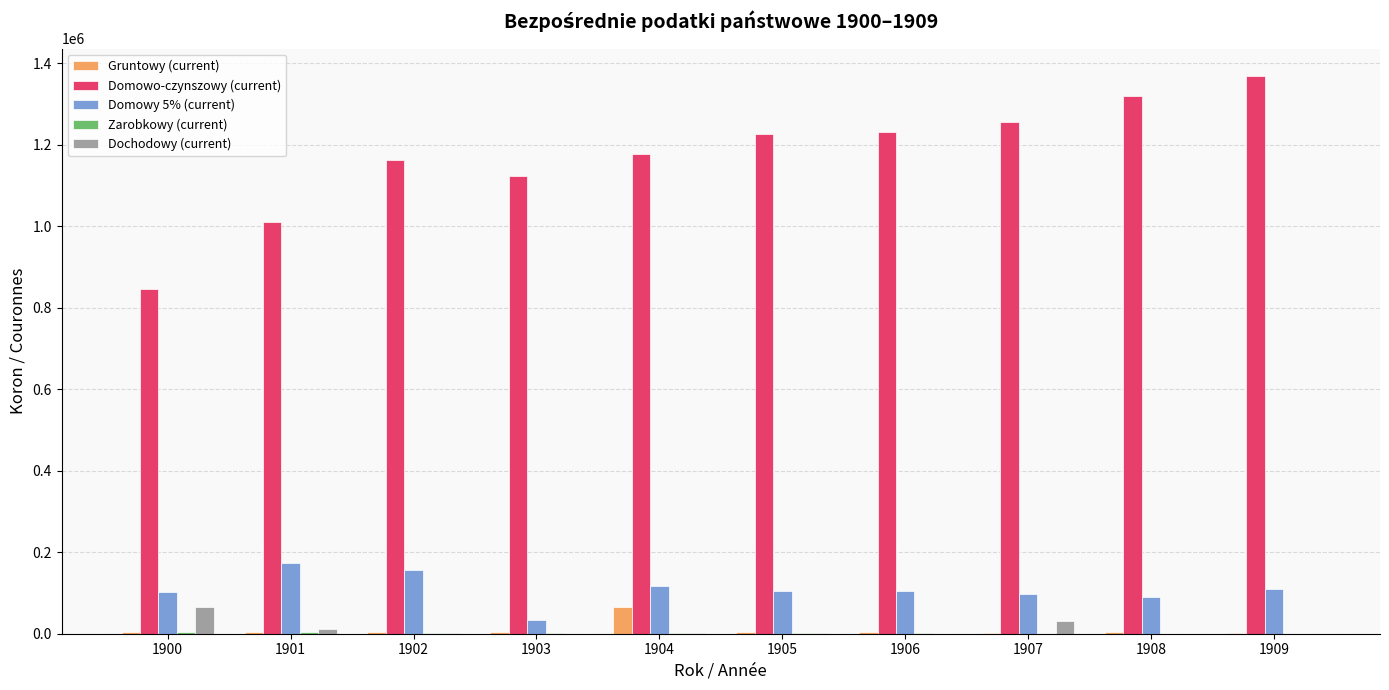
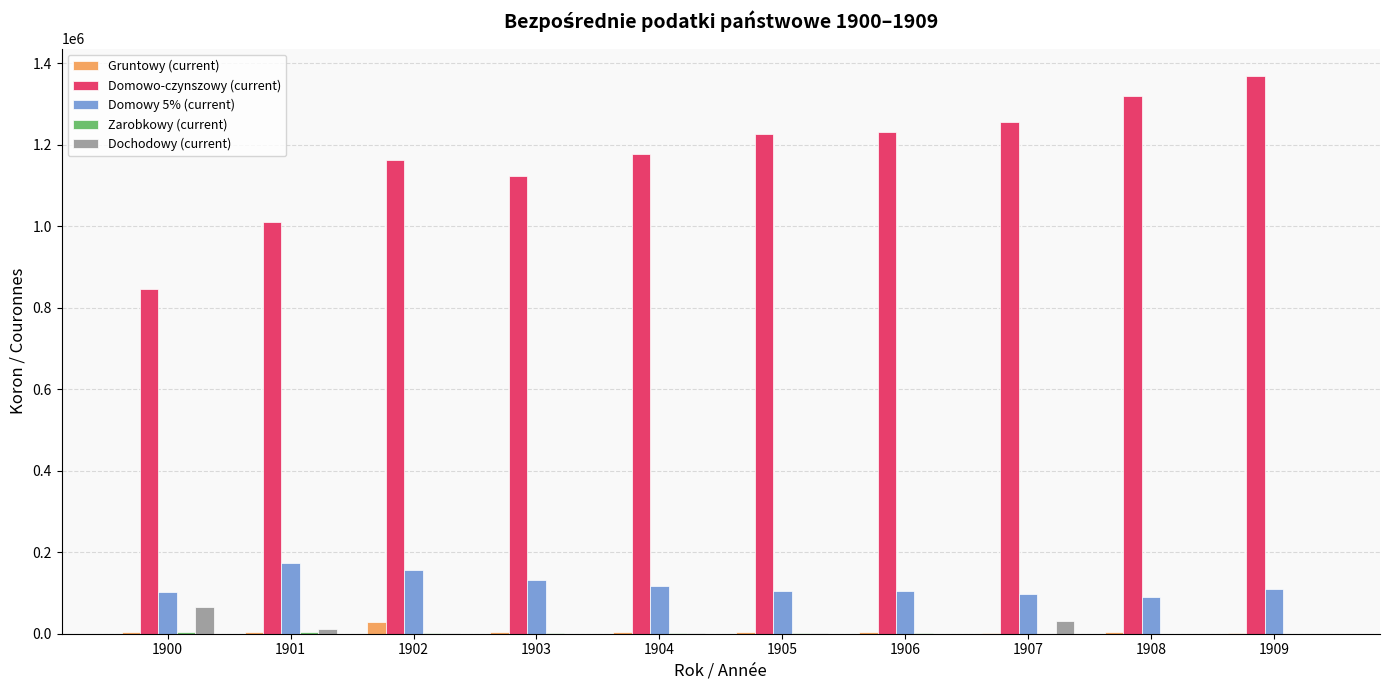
  {
    "Gruntowy (current)": {
-     "1902": 0,
-     "1904": 70000
+     "1902": 30000,
+     "1904": 0
    },
    "Domowo-czynszowy (current)": {
      "1900": 850000,
      "1901": 1010000,
      "1902": 1160000,
      "1903": 1120000,
      "1904": 1180000,
      "1905": 1230000,
      "1906": 1230000,
      "1907": 1260000,
      "1908": 1320000,
      "1909": 1370000
    },
    "Domowy 5% (current)": {
      "1900": 100000,
      "1901": 170000,
      "1902": 160000,
-     "1903": 30000,
+     "1903": 130000,
      "1904": 120000,
      "1905": 110000,
      "1906": 110000,
      "1907": 100000,
      "1908": 90000,
      "1909": 110000
    },
    "Dochodowy (current)": {
      "1900": 70000,
      "1901": 10000,
      "1903": 0,
      "1907": 30000
    }
  }
